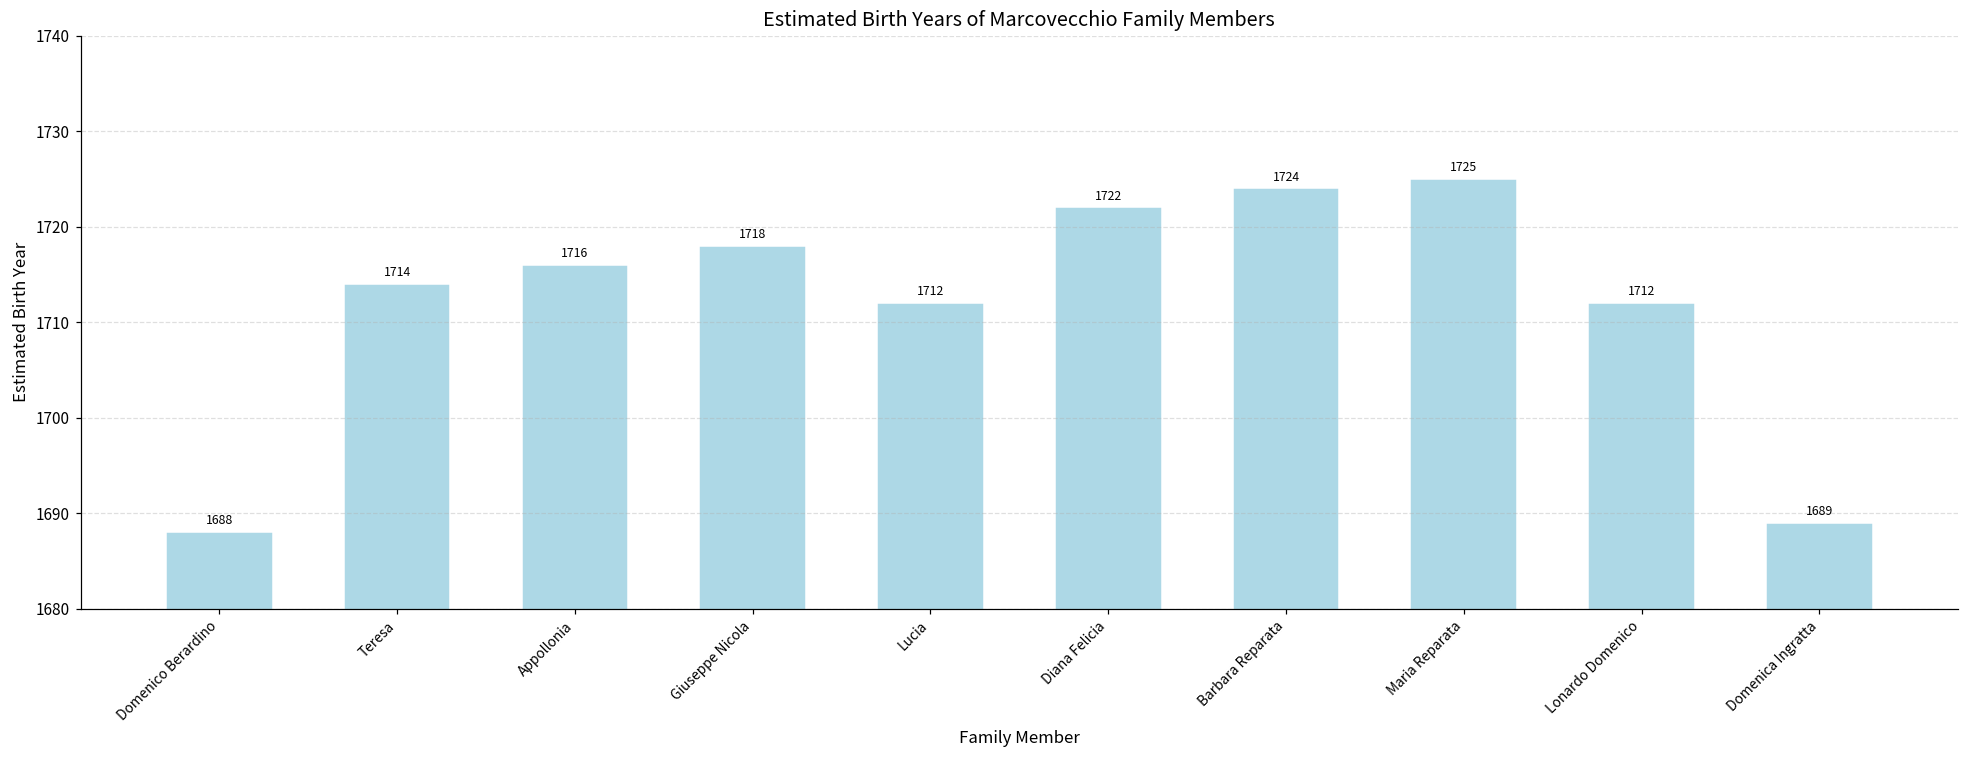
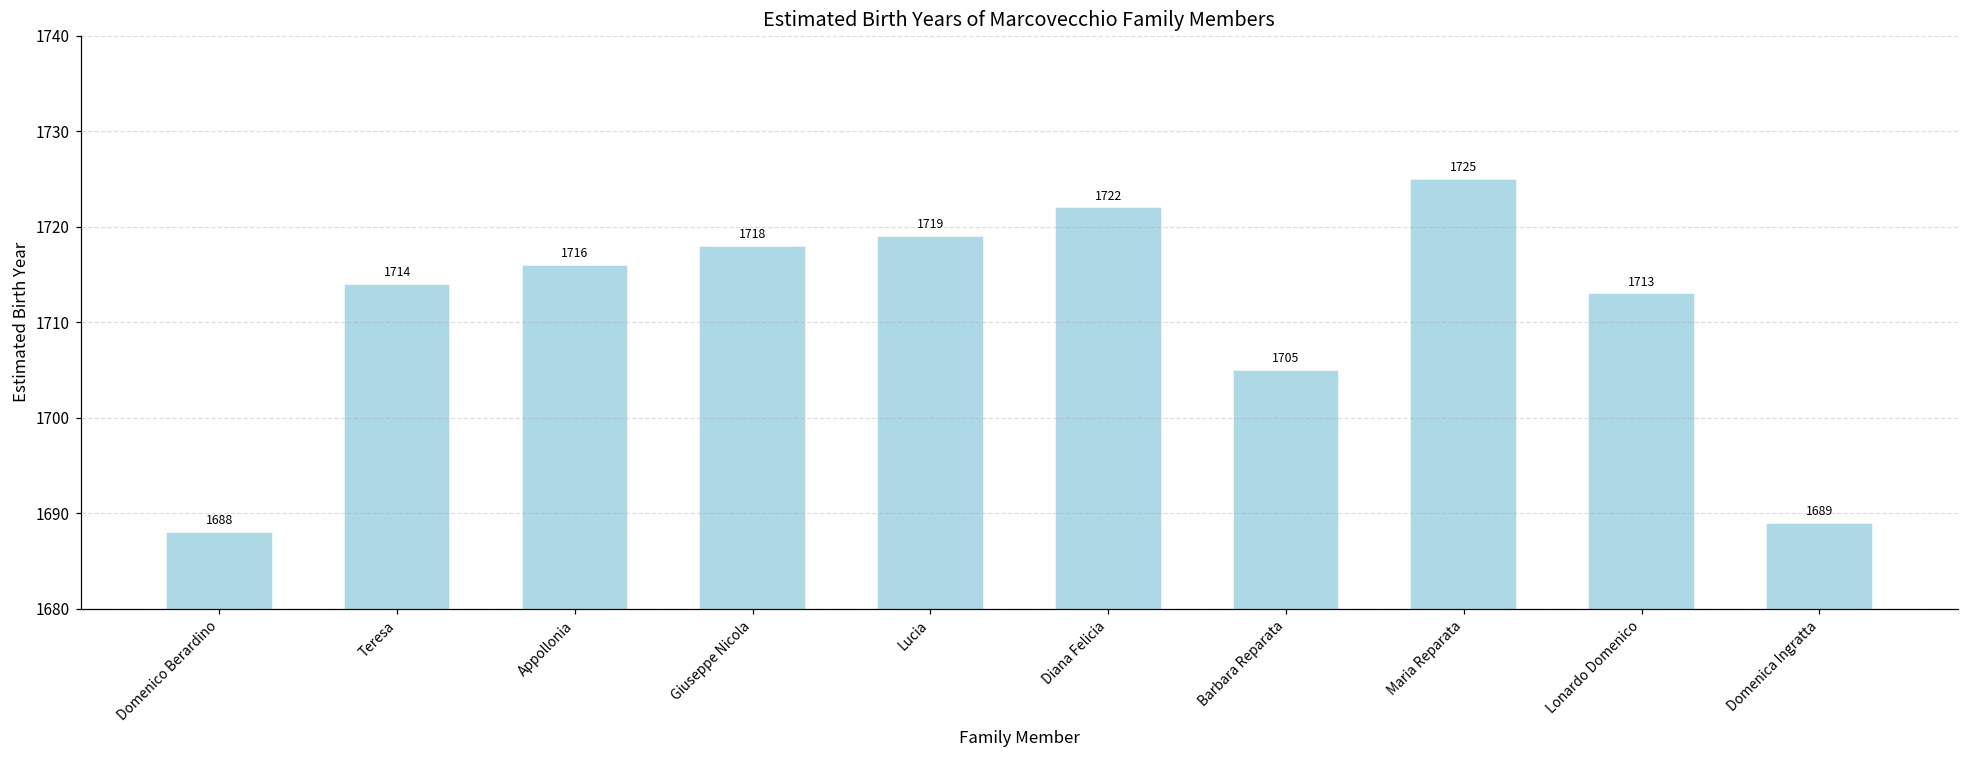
  {
    "Domenico Berardino": 1688,
    "Teresa": 1714,
    "Appollonia": 1716,
    "Giuseppe Nicola": 1718,
-   "Lucia": 1712,
+   "Lucia": 1719,
    "Diana Felicia": 1722,
-   "Barbara Reparata": 1724,
+   "Barbara Reparata": 1705,
    "Maria Reparata": 1725,
-   "Lonardo Domenico": 1712,
+   "Lonardo Domenico": 1713,
    "Domenica Ingratta": 1689
  }
